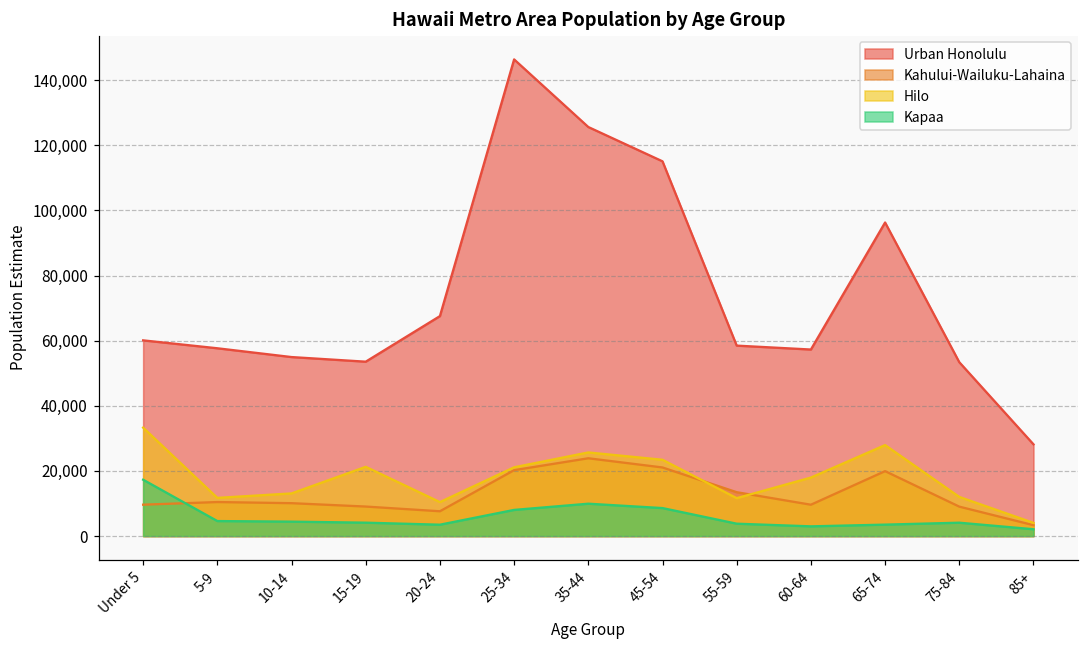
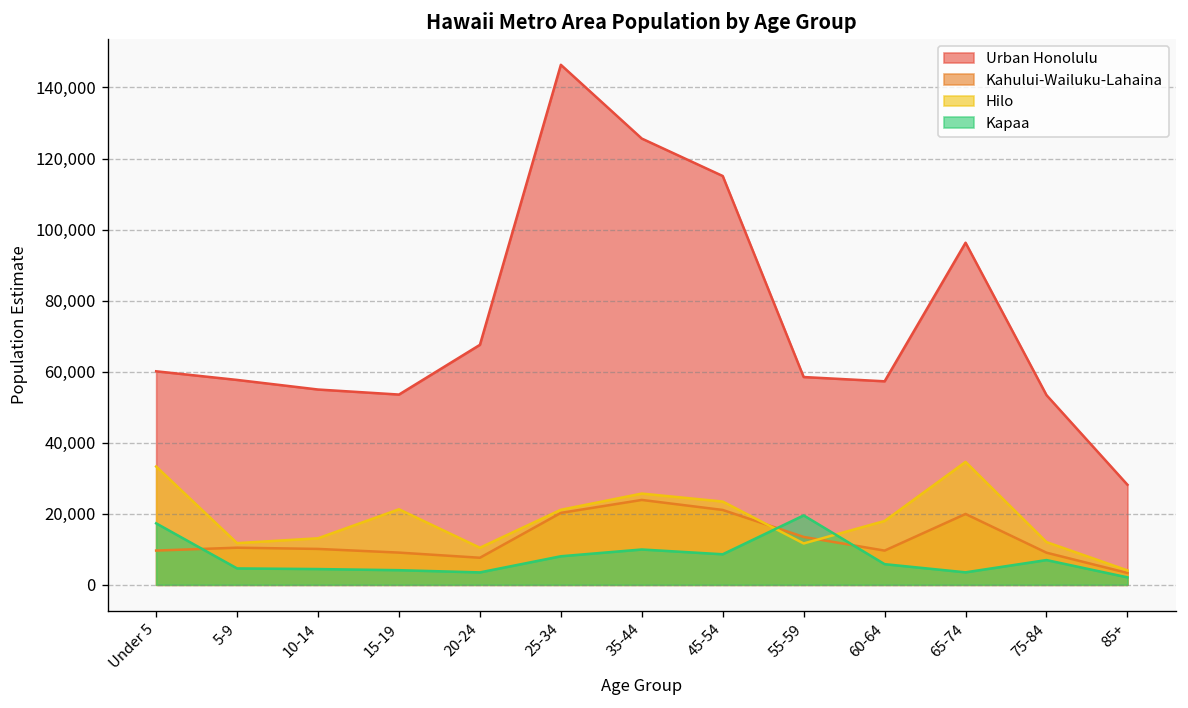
  {
    "Hilo": {
      "Under 5": "33,000",
      "5-9": "12,000",
      "10-14": "13,000",
      "15-19": "21,000",
      "20-24": "10,000",
      "25-34": "21,000",
      "35-44": "26,000",
      "45-54": "23,000",
      "55-59": "12,000",
      "60-64": "18,000",
-     "65-74": "28,000",
+     "65-74": "35,000",
      "75-84": "12,000"
    },
    "Kapaa": {
      "Under 5": "17,000",
      "5-9": "5,000",
      "10-14": "4,000",
      "15-19": "4,000",
      "20-24": "3,000",
      "25-34": "8,000",
      "35-44": "10,000",
      "45-54": "9,000",
-     "55-59": "4,000",
-     "60-64": "3,000",
+     "55-59": "20,000",
+     "60-64": "6,000",
      "65-74": "4,000",
-     "75-84": "4,000",
+     "75-84": "7,000",
      "85+": "2,000"
    }
  }
